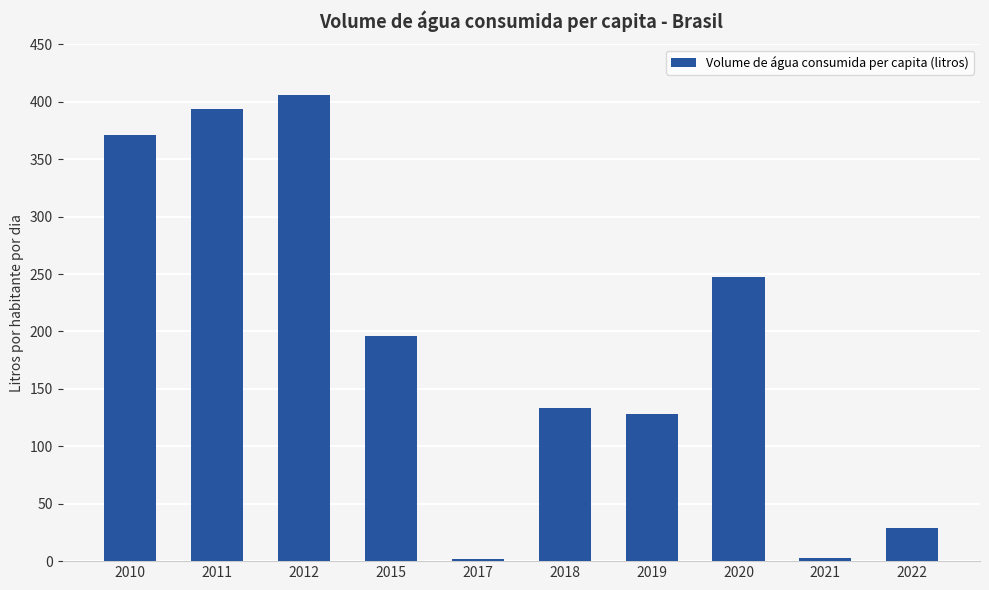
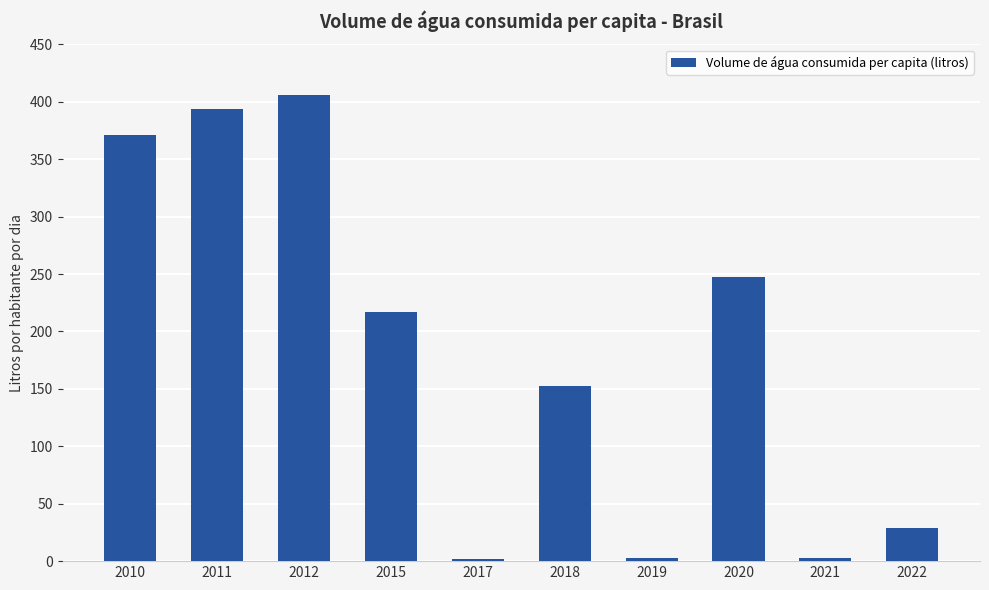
  {
    "2010": 371,
    "2011": 393,
    "2012": 406,
-   "2015": 196,
-   "2018": 134,
-   "2019": 128,
+   "2015": 217,
+   "2018": 153,
+   "2019": 2,
    "2020": 248,
    "2021": 2,
    "2022": 29
  }
